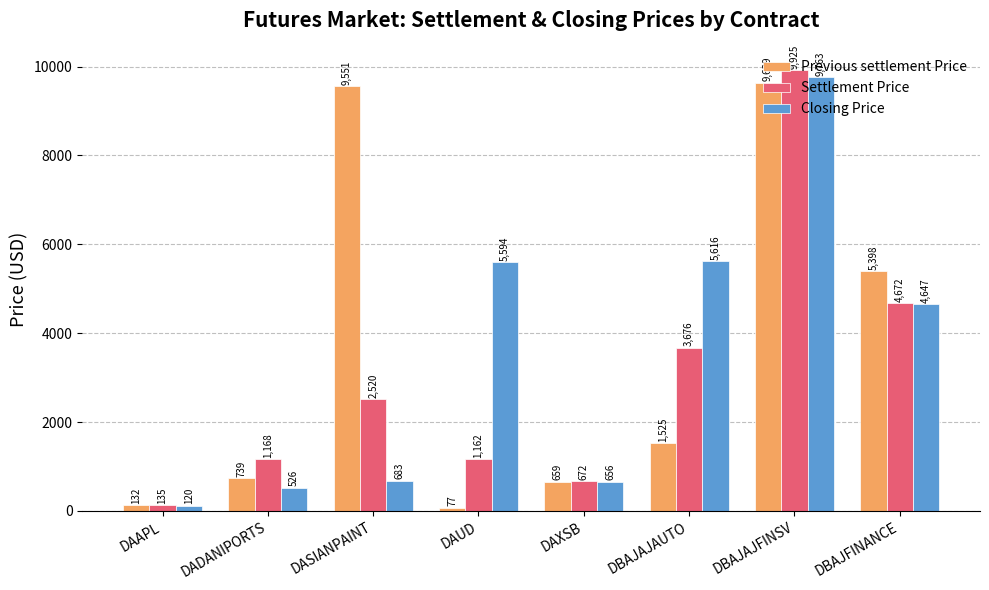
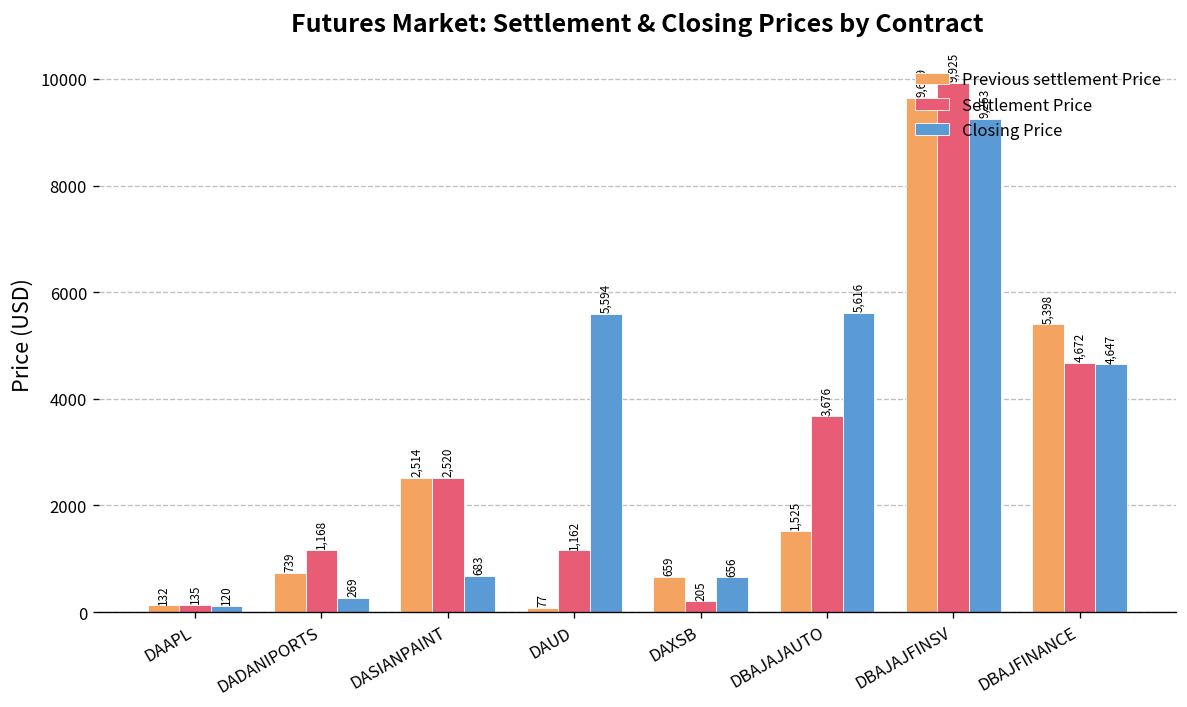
  {
    "Previous settlement Price": {
      "DAAPL": "132",
      "DADANIPORTS": "739",
-     "DASIANPAINT": "9,551",
+     "DASIANPAINT": "2,514",
      "DAUD": "77",
      "DAXSB": "659",
      "DBAJAJAUTO": "1,525",
      "DBAJAJFINSV": "9,639",
      "DBAJFINANCE": "5,398"
    },
    "Settlement Price": {
      "DAAPL": "135",
      "DADANIPORTS": "1,168",
      "DASIANPAINT": "2,520",
      "DAUD": "1,162",
-     "DAXSB": "672",
+     "DAXSB": "205",
      "DBAJAJAUTO": "3,676",
      "DBAJAJFINSV": "9,925",
      "DBAJFINANCE": "4,672"
    },
    "Closing Price": {
      "DAAPL": "120",
-     "DADANIPORTS": "526",
+     "DADANIPORTS": "269",
      "DASIANPAINT": "683",
      "DAUD": "5,594",
      "DAXSB": "656",
      "DBAJAJAUTO": "5,616",
-     "DBAJAJFINSV": "9,763",
+     "DBAJAJFINSV": "9,253",
      "DBAJFINANCE": "4,647"
    }
  }
